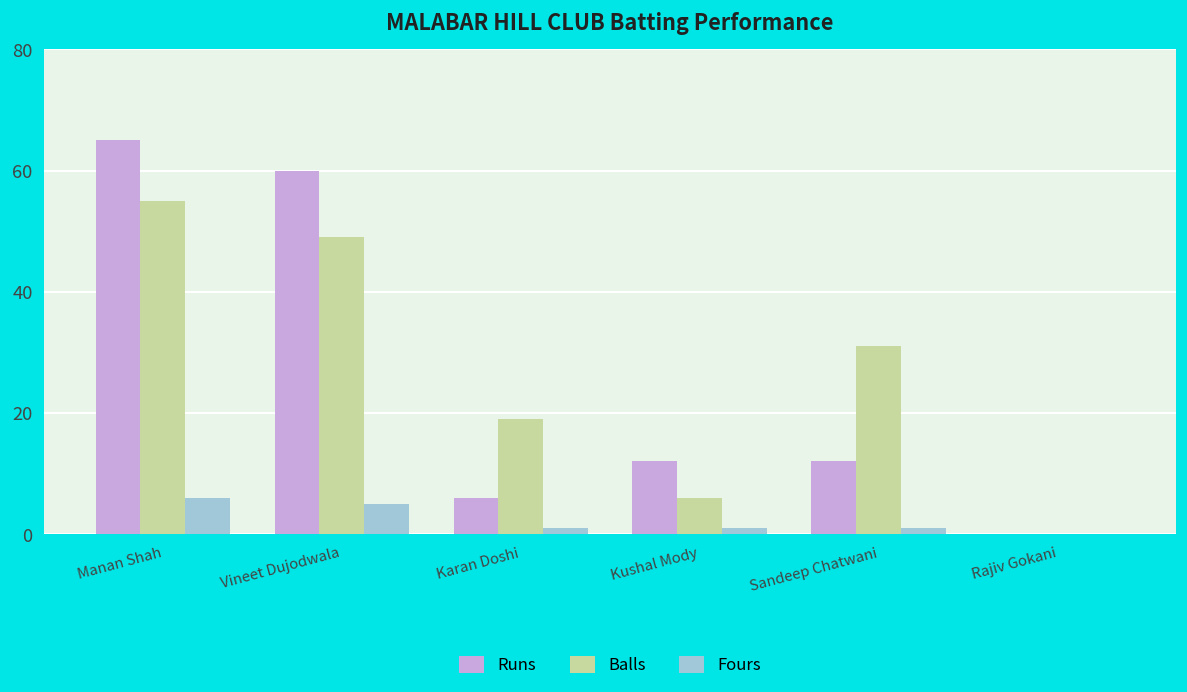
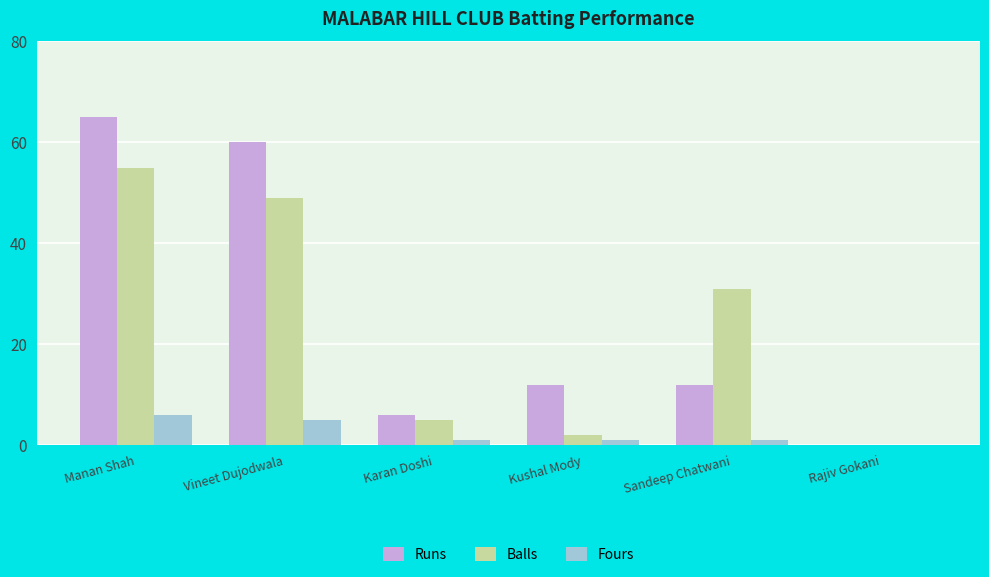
  {
    "Balls": {
      "Manan Shah": 55,
      "Vineet Dujodwala": 49,
-     "Karan Doshi": 19,
-     "Kushal Mody": 6,
+     "Karan Doshi": 5,
+     "Kushal Mody": 2,
      "Sandeep Chatwani": 31,
      "Rajiv Gokani": 0
    }
  }
